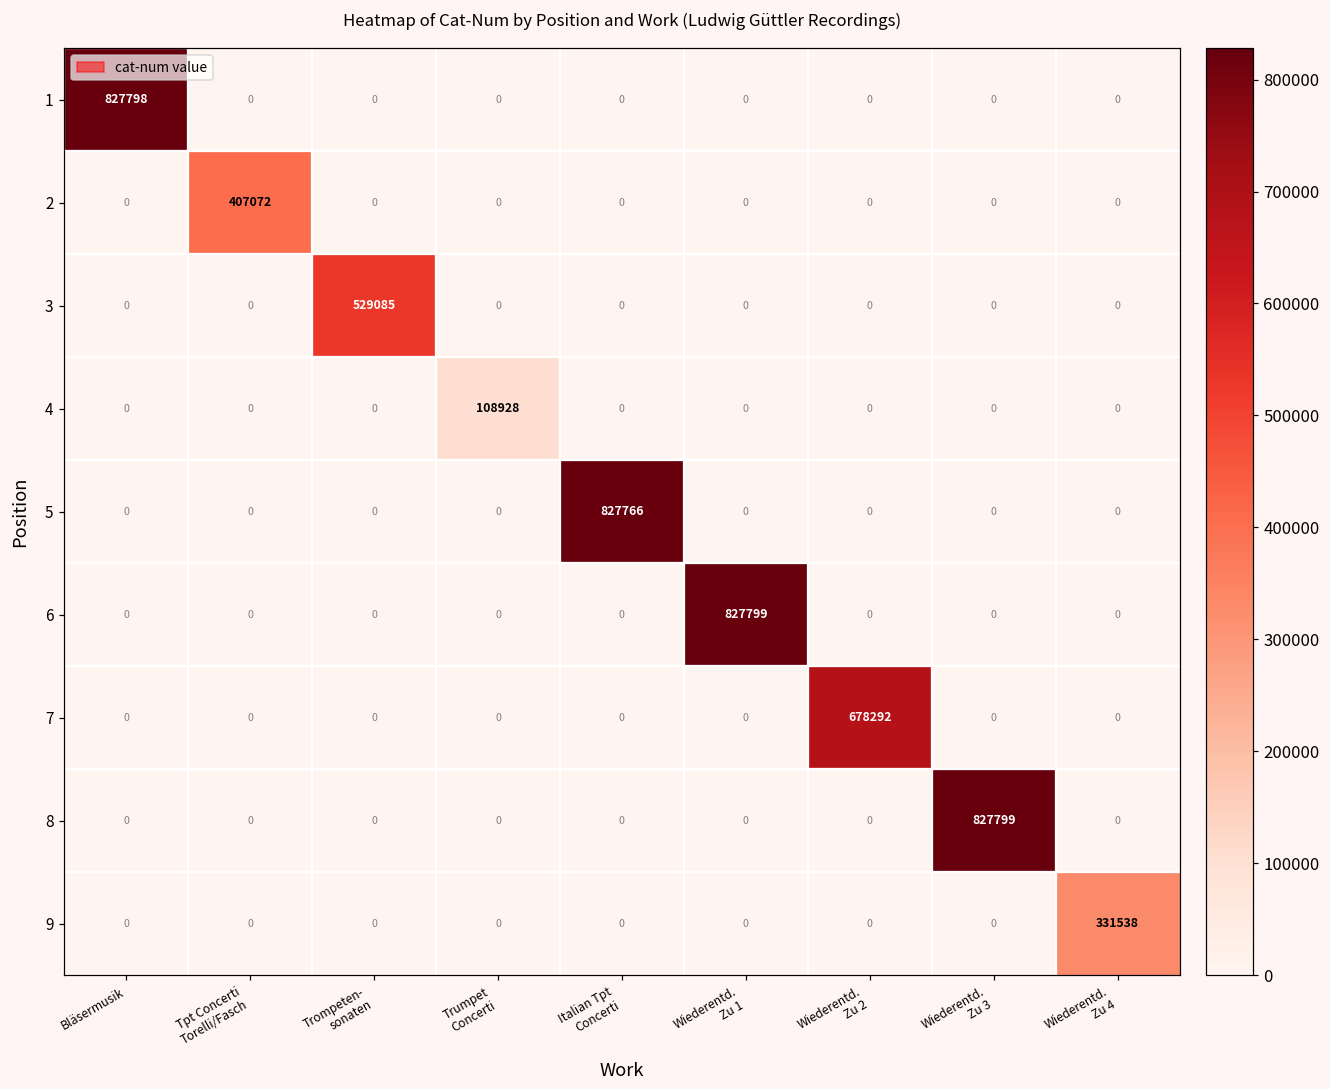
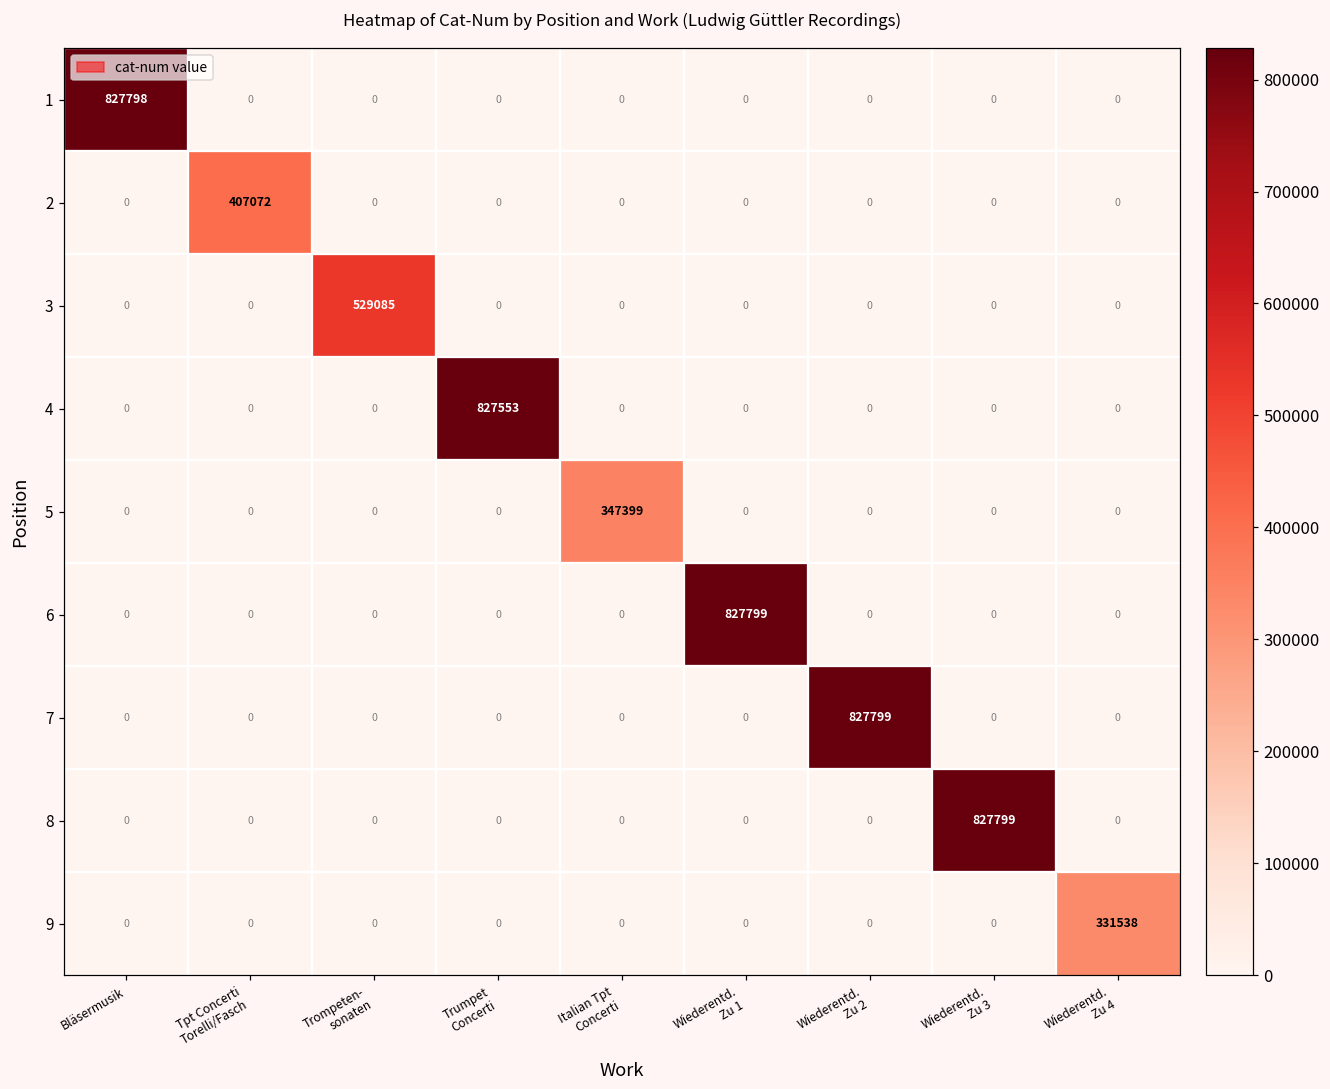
  {
    "1": {
      "Bläsermusik": 827798,
      "Tpt Concerti Torelli/Fasch": 0,
      "Trompeten- sonaten": 0,
      "Trumpet Concerti": 0,
      "Italian Tpt Concerti": 0,
      "Wiederentd. Zu 1": 0,
      "Wiederentd. Zu 2": 0,
      "Wiederentd. Zu 3": 0,
      "Wiederentd. Zu 4": 0
    },
    "2": {
      "Bläsermusik": 0,
      "Tpt Concerti Torelli/Fasch": 407072,
      "Trompeten- sonaten": 0,
      "Trumpet Concerti": 0,
      "Italian Tpt Concerti": 0,
      "Wiederentd. Zu 1": 0,
      "Wiederentd. Zu 2": 0,
      "Wiederentd. Zu 3": 0,
      "Wiederentd. Zu 4": 0
    },
    "3": {
      "Bläsermusik": 0,
      "Tpt Concerti Torelli/Fasch": 0,
      "Trompeten- sonaten": 529085,
      "Trumpet Concerti": 0,
      "Italian Tpt Concerti": 0,
      "Wiederentd. Zu 1": 0,
      "Wiederentd. Zu 2": 0,
      "Wiederentd. Zu 3": 0,
      "Wiederentd. Zu 4": 0
    },
    "4": {
      "Bläsermusik": 0,
      "Tpt Concerti Torelli/Fasch": 0,
      "Trompeten- sonaten": 0,
-     "Trumpet Concerti": 108928,
+     "Trumpet Concerti": 827553,
      "Italian Tpt Concerti": 0,
      "Wiederentd. Zu 1": 0,
      "Wiederentd. Zu 2": 0,
      "Wiederentd. Zu 3": 0,
      "Wiederentd. Zu 4": 0
    },
    "5": {
      "Bläsermusik": 0,
      "Tpt Concerti Torelli/Fasch": 0,
      "Trompeten- sonaten": 0,
      "Trumpet Concerti": 0,
-     "Italian Tpt Concerti": 827766,
+     "Italian Tpt Concerti": 347399,
      "Wiederentd. Zu 1": 0,
      "Wiederentd. Zu 2": 0,
      "Wiederentd. Zu 3": 0,
      "Wiederentd. Zu 4": 0
    },
    "6": {
      "Bläsermusik": 0,
      "Tpt Concerti Torelli/Fasch": 0,
      "Trompeten- sonaten": 0,
      "Trumpet Concerti": 0,
      "Italian Tpt Concerti": 0,
      "Wiederentd. Zu 1": 827799,
      "Wiederentd. Zu 2": 0,
      "Wiederentd. Zu 3": 0,
      "Wiederentd. Zu 4": 0
    },
    "7": {
      "Bläsermusik": 0,
      "Tpt Concerti Torelli/Fasch": 0,
      "Trompeten- sonaten": 0,
      "Trumpet Concerti": 0,
      "Italian Tpt Concerti": 0,
      "Wiederentd. Zu 1": 0,
-     "Wiederentd. Zu 2": 678292,
+     "Wiederentd. Zu 2": 827799,
      "Wiederentd. Zu 3": 0,
      "Wiederentd. Zu 4": 0
    },
    "8": {
      "Bläsermusik": 0,
      "Tpt Concerti Torelli/Fasch": 0,
      "Trompeten- sonaten": 0,
      "Trumpet Concerti": 0,
      "Italian Tpt Concerti": 0,
      "Wiederentd. Zu 1": 0,
      "Wiederentd. Zu 2": 0,
      "Wiederentd. Zu 3": 827799,
      "Wiederentd. Zu 4": 0
    },
    "9": {
      "Bläsermusik": 0,
      "Tpt Concerti Torelli/Fasch": 0,
      "Trompeten- sonaten": 0,
      "Trumpet Concerti": 0,
      "Italian Tpt Concerti": 0,
      "Wiederentd. Zu 1": 0,
      "Wiederentd. Zu 2": 0,
      "Wiederentd. Zu 3": 0,
      "Wiederentd. Zu 4": 331538
    }
  }
